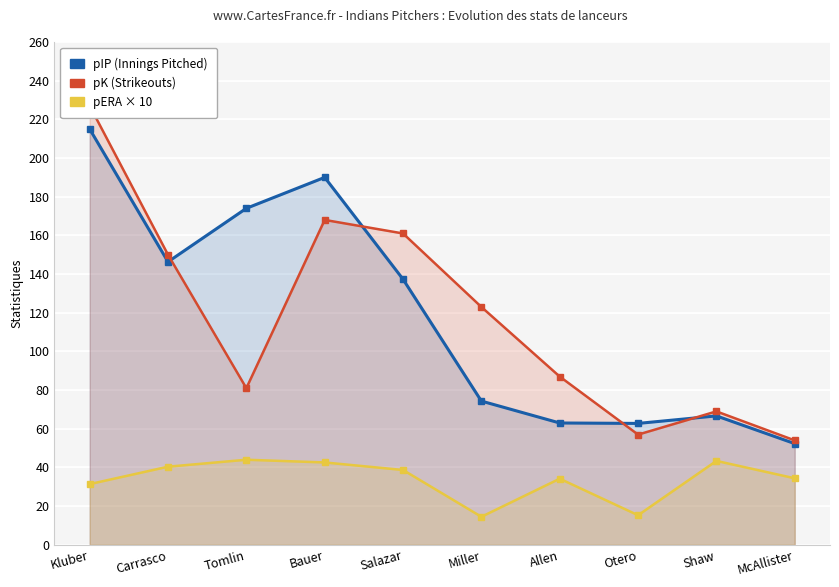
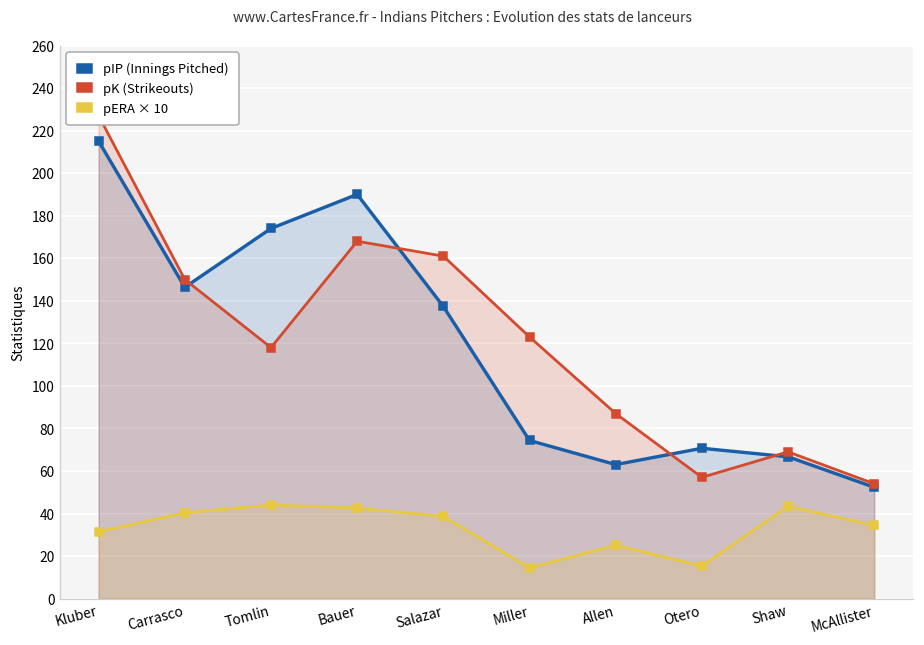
  {
    "pIP (Innings Pitched)": {
      "Kluber": 215,
      "Carrasco": 146,
      "Tomlin": 174,
      "Bauer": 190,
      "Salazar": 137,
      "Miller": 74,
      "Allen": 63,
-     "Otero": 63,
+     "Otero": 71,
      "Shaw": 67,
      "McAllister": 52
    },
    "pK (Strikeouts)": {
      "Carrasco": 150,
-     "Tomlin": 81,
+     "Tomlin": 118,
      "Bauer": 168,
      "Salazar": 161,
      "Miller": 123,
      "Allen": 87,
      "Otero": 57,
      "Shaw": 69,
      "McAllister": 54
    },
    "pERA × 10": {
      "Kluber": 31,
      "Carrasco": 40,
      "Tomlin": 44,
      "Bauer": 43,
      "Salazar": 39,
      "Miller": 15,
-     "Allen": 34,
+     "Allen": 25,
      "Otero": 15,
      "Shaw": 43,
      "McAllister": 34
    }
  }
